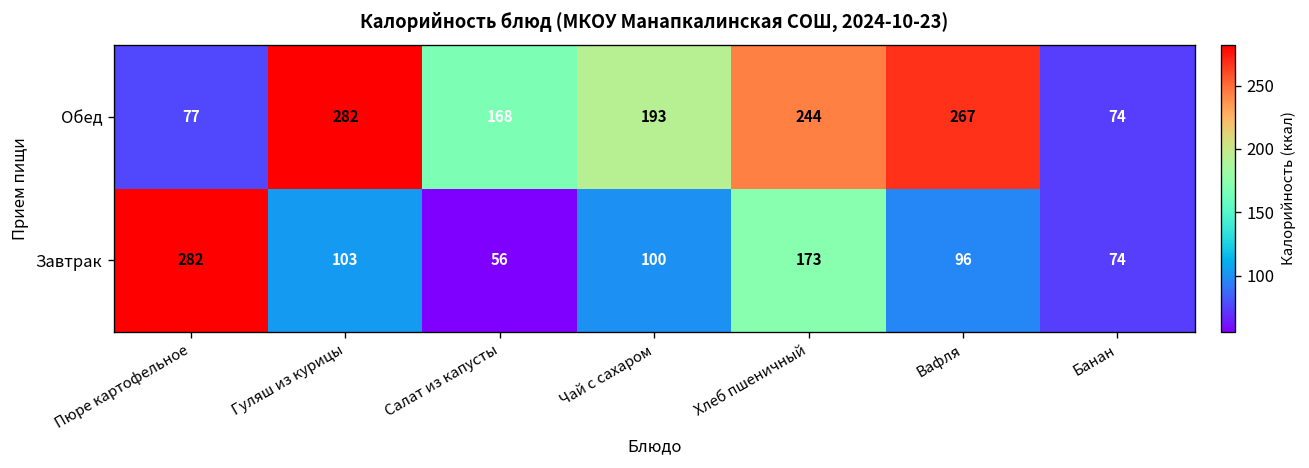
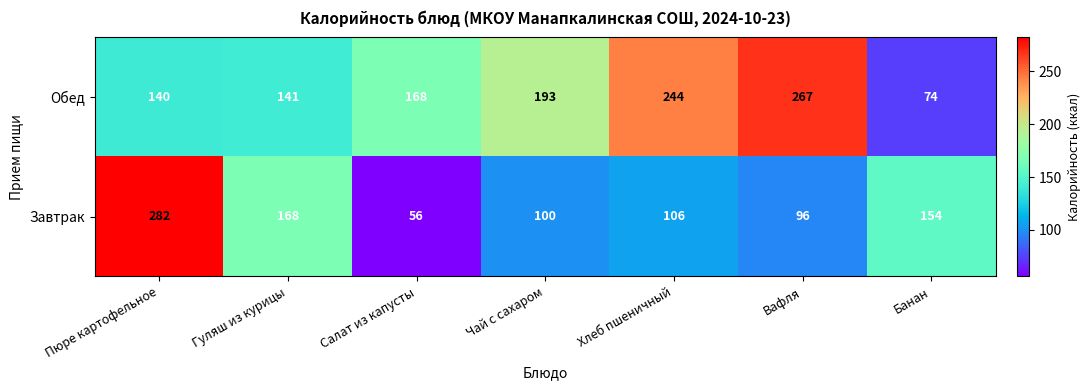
  {
    "Обед": {
-     "Пюре картофельное": 77,
-     "Гуляш из курицы": 282,
+     "Пюре картофельное": 140,
+     "Гуляш из курицы": 141,
      "Салат из капусты": 168,
      "Чай с сахаром": 193,
      "Хлеб пшеничный": 244,
      "Вафля": 267,
      "Банан": 74
    },
    "Завтрак": {
      "Пюре картофельное": 282,
-     "Гуляш из курицы": 103,
+     "Гуляш из курицы": 168,
      "Салат из капусты": 56,
      "Чай с сахаром": 100,
-     "Хлеб пшеничный": 173,
+     "Хлеб пшеничный": 106,
      "Вафля": 96,
-     "Банан": 74
+     "Банан": 154
    }
  }
